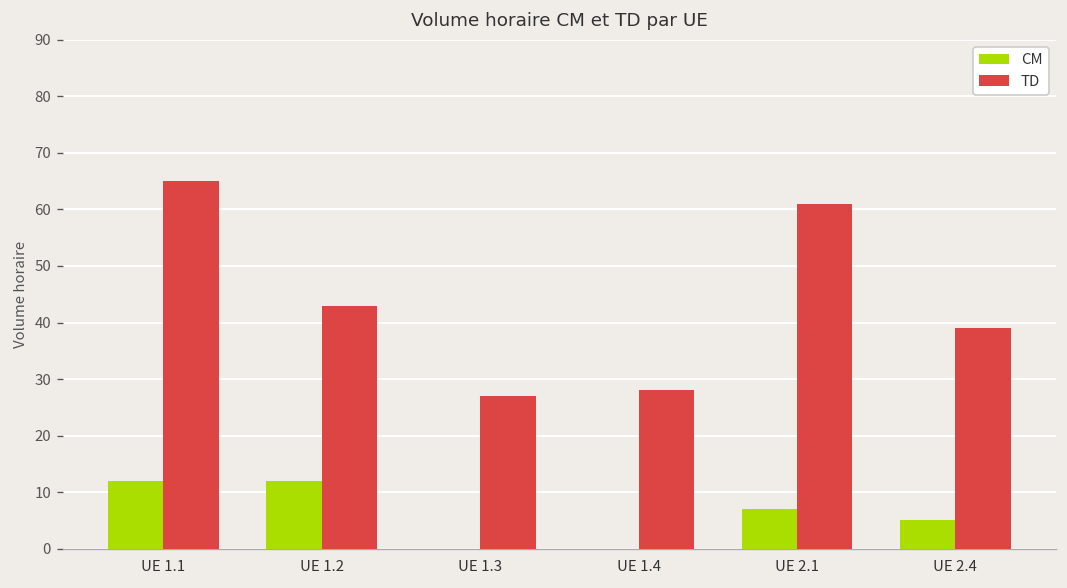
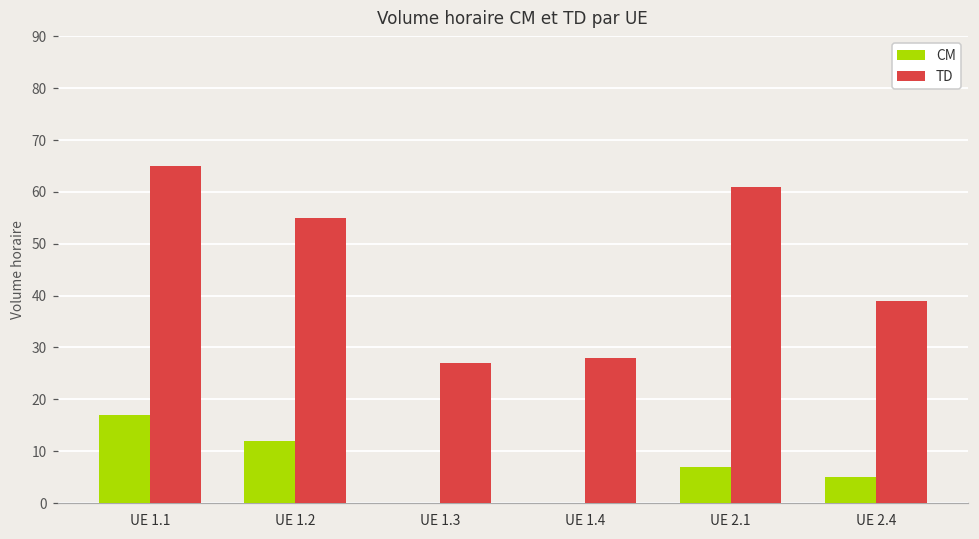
  {
    "CM": {
-     "UE 1.1": 12,
+     "UE 1.1": 17,
      "UE 1.2": 12,
      "UE 1.3": 0,
      "UE 1.4": 0,
      "UE 2.1": 7,
      "UE 2.4": 5
    },
    "TD": {
      "UE 1.1": 65,
-     "UE 1.2": 43,
+     "UE 1.2": 55,
      "UE 1.3": 27,
      "UE 1.4": 28,
      "UE 2.1": 61,
      "UE 2.4": 39
    }
  }
